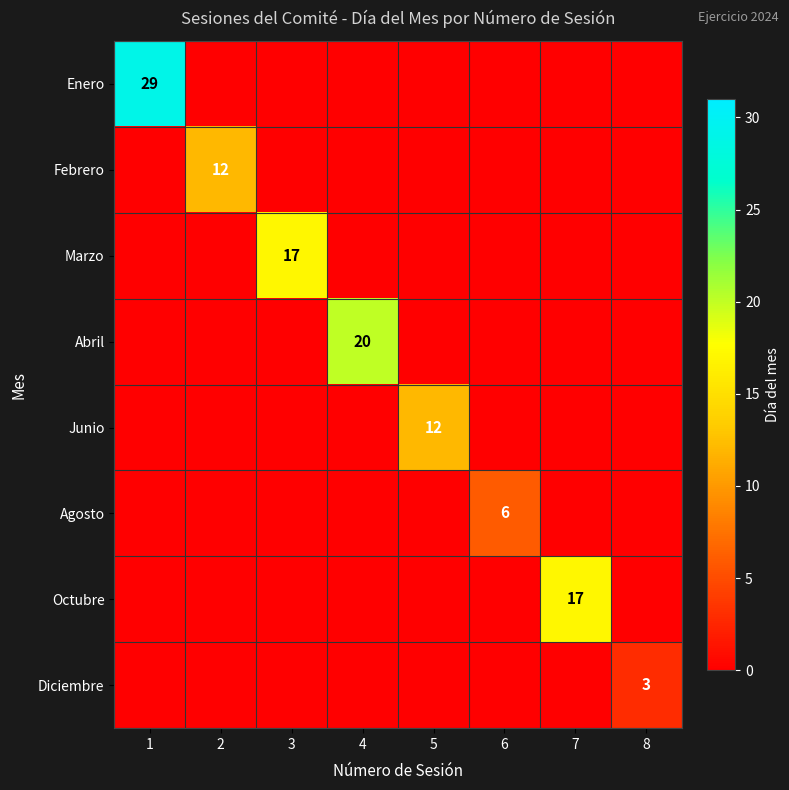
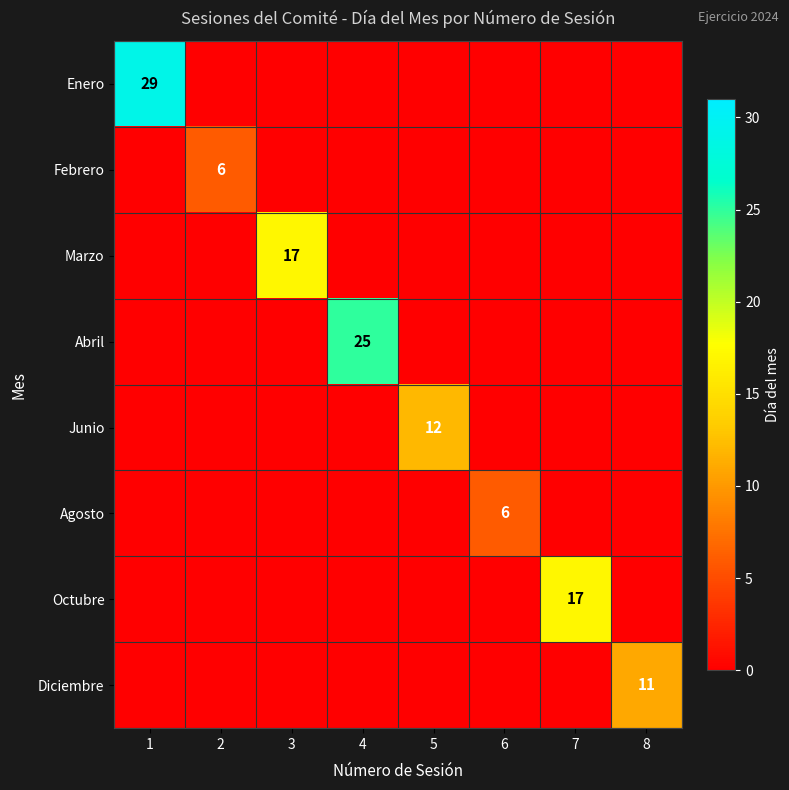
  {
    "Enero": {
      "1": 29
    },
    "Febrero": {
-     "2": 12
+     "2": 6
    },
    "Marzo": {
      "3": 17
    },
    "Abril": {
-     "4": 20
+     "4": 25
    },
    "Junio": {
      "5": 12
    },
    "Agosto": {
      "6": 6
    },
    "Octubre": {
      "7": 17
    },
    "Diciembre": {
-     "8": 3
+     "8": 11
    }
  }
